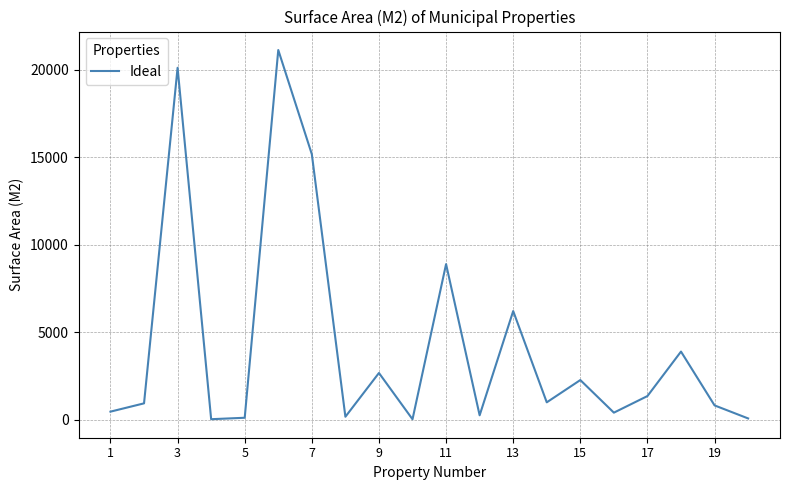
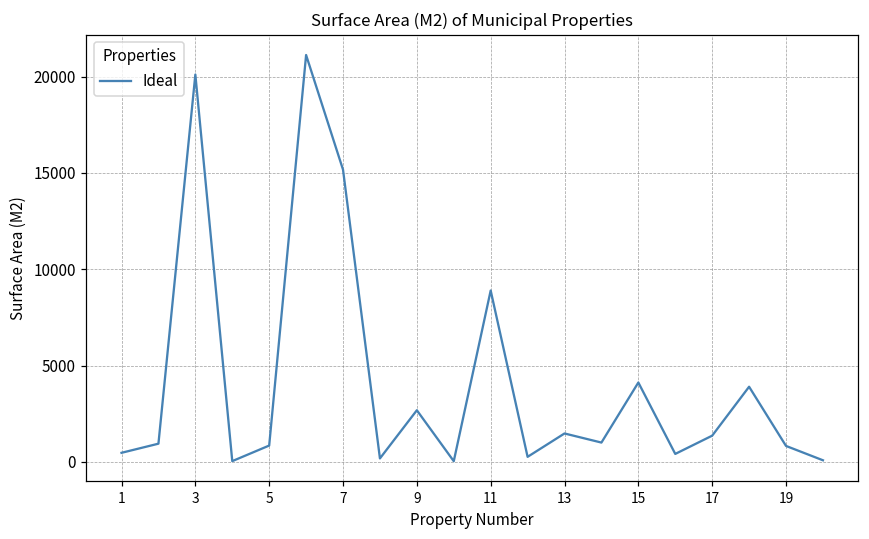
  {
    "1": 500,
    "3": 20100,
-   "5": 100,
+   "5": 800,
    "7": 15200,
    "9": 2700,
    "11": 8900,
-   "13": 6200,
-   "15": 2300,
+   "13": 1500,
+   "15": 4100,
    "17": 1400,
    "19": 800
  }
